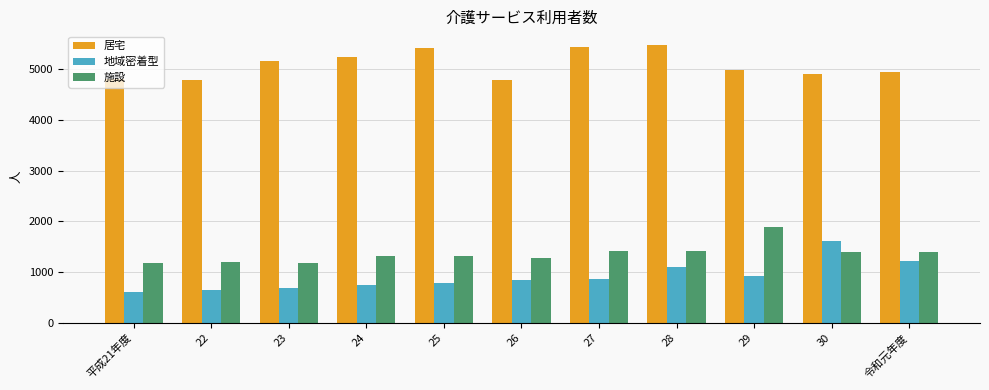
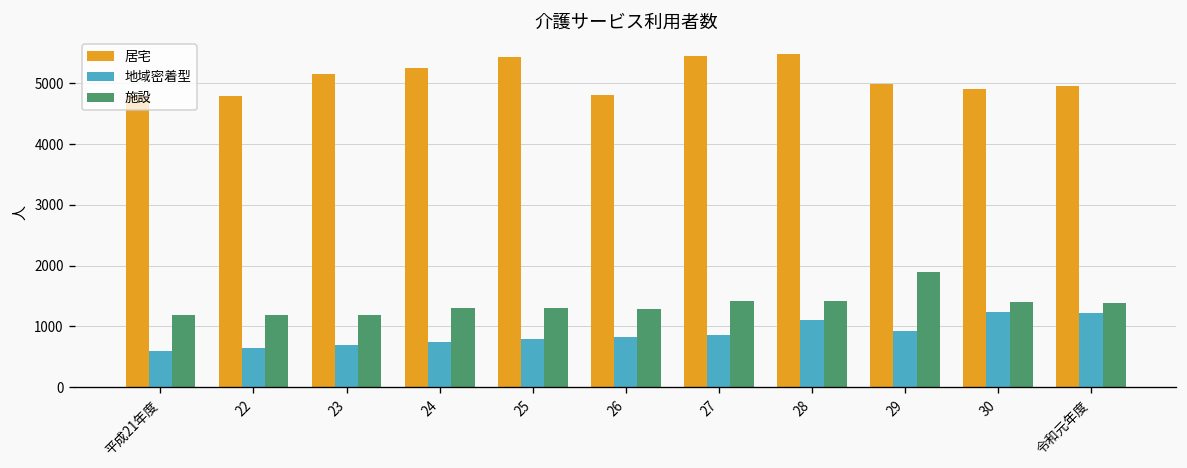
  {
    "居宅": {
      "22": 4800,
      "23": 5200,
      "24": 5300,
      "25": 5400,
      "26": 4800,
      "27": 5400,
      "28": 5500,
      "29": 5000,
      "30": 4900,
      "令和元年度": 5000
    },
    "地域密着型": {
      "平成21年度": 600,
      "22": 600,
      "23": 700,
      "24": 700,
      "25": 800,
      "26": 800,
      "27": 900,
      "28": 1100,
      "29": 900,
-     "30": 1600,
+     "30": 1200,
      "令和元年度": 1200
    },
    "施設": {
      "平成21年度": 1200,
      "22": 1200,
      "23": 1200,
      "24": 1300,
      "25": 1300,
      "26": 1300,
      "27": 1400,
      "28": 1400,
      "29": 1900,
      "30": 1400,
      "令和元年度": 1400
    }
  }
